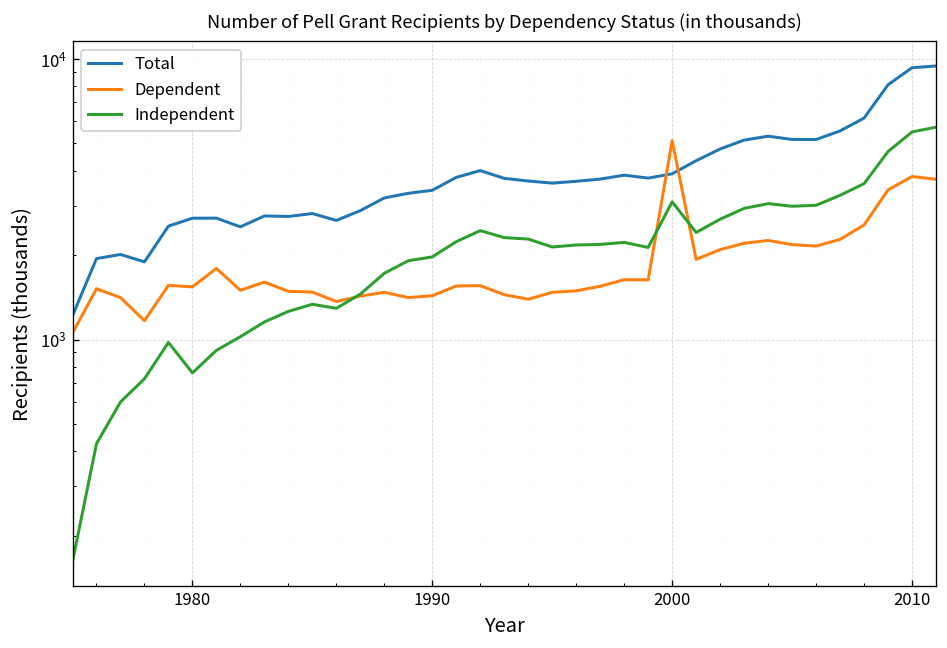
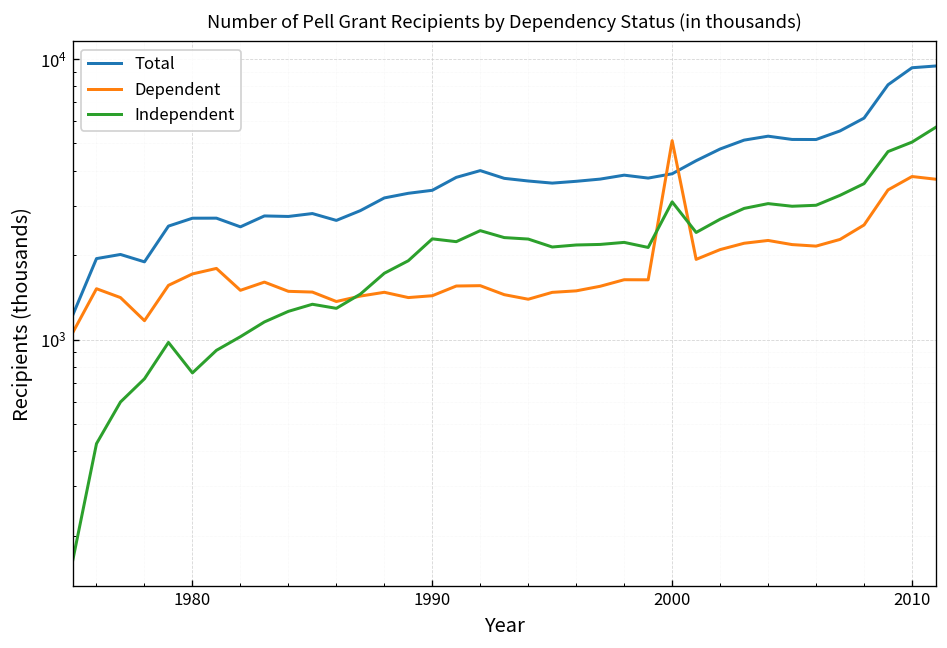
  {
    "Total": {
      "1980": 2700,
      "1990": 3400,
      "2000": 3900,
      "2010": 9300
    },
    "Dependent": {
-     "1980": 1500,
+     "1980": 1700,
      "1990": 1400,
      "2000": 5100,
      "2010": 3800
    },
    "Independent": {
      "1980": 760,
-     "1990": 2000,
+     "1990": 2300,
      "2000": 3100,
-     "2010": 5500
+     "2010": 5100
    }
  }
